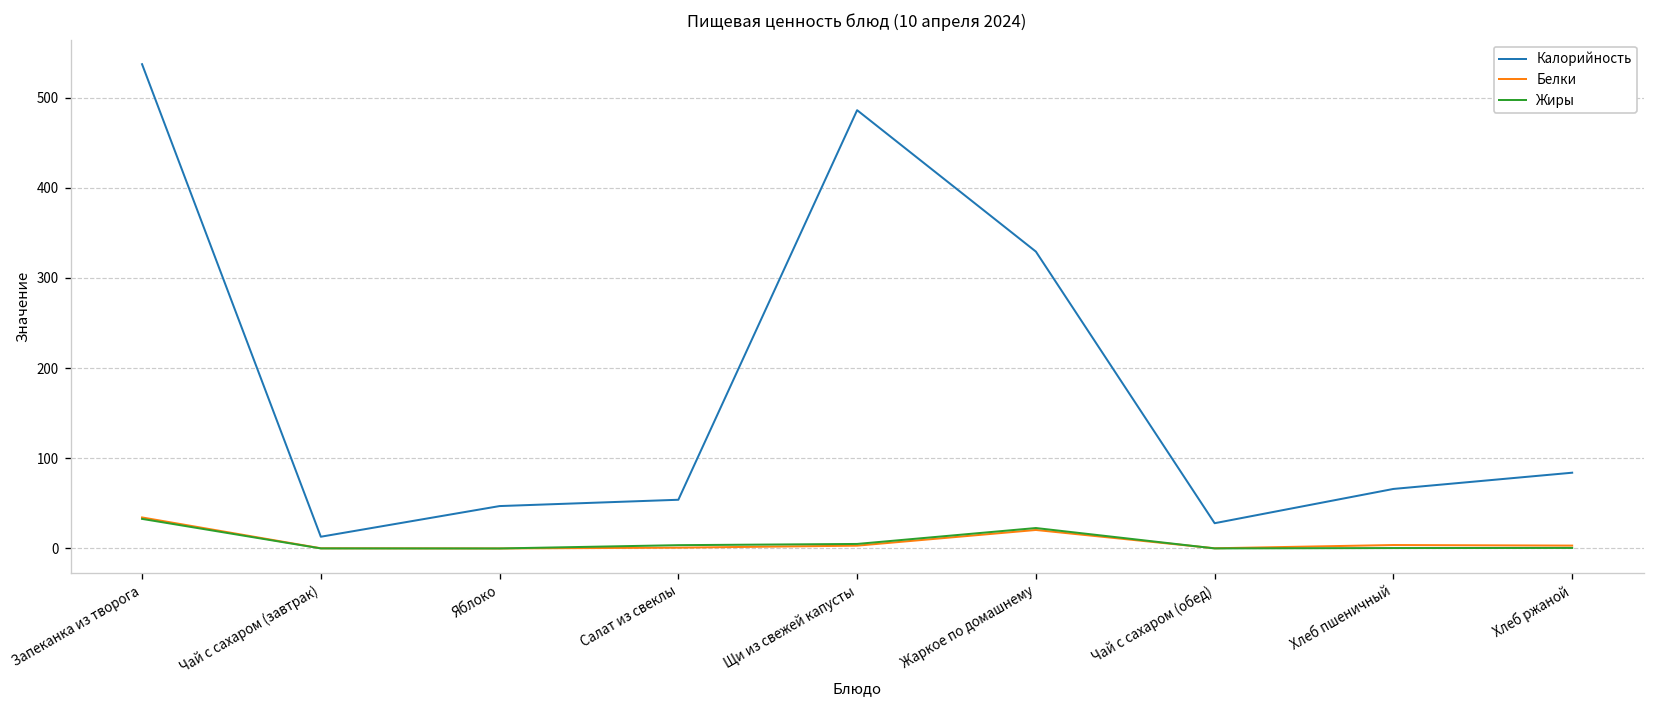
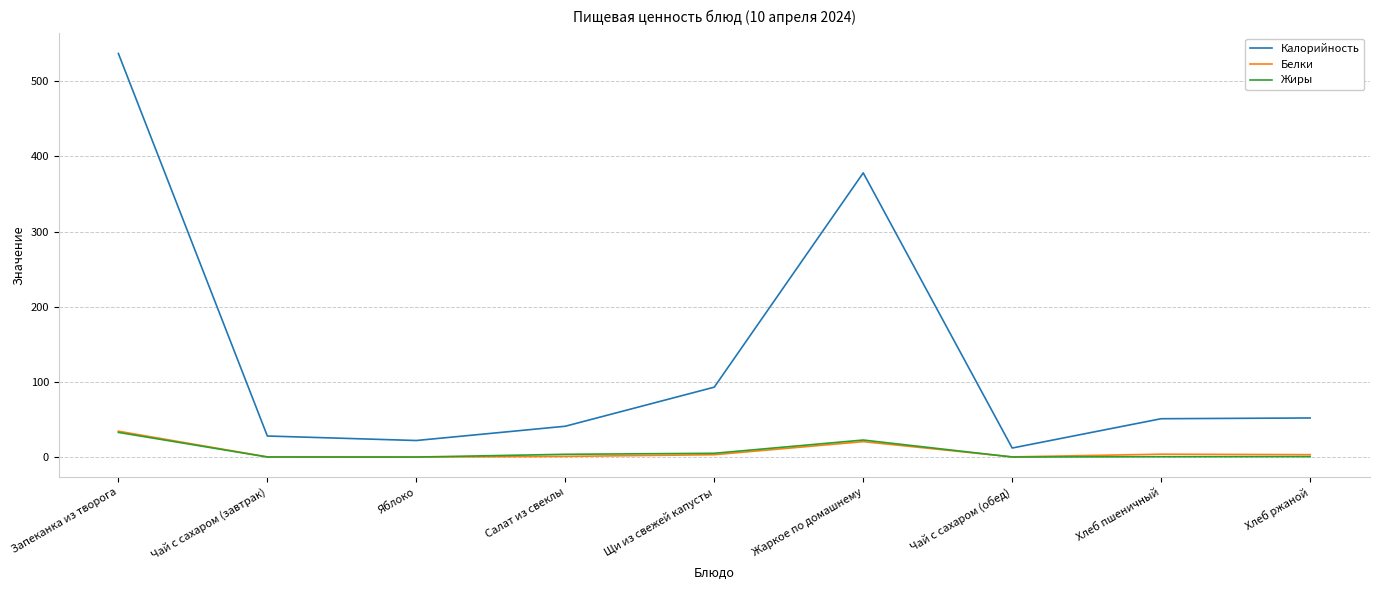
  {
    "Калорийность": {
      "Запеканка из творога": 540,
-     "Чай с сахаром (завтрак)": 10,
-     "Яблоко": 50,
-     "Салат из свеклы": 50,
-     "Щи из свежей капусты": 490,
-     "Жаркое по домашнему": 330,
-     "Чай с сахаром (обед)": 30,
-     "Хлеб пшеничный": 70,
-     "Хлеб ржаной": 80
+     "Чай с сахаром (завтрак)": 30,
+     "Яблоко": 20,
+     "Салат из свеклы": 40,
+     "Щи из свежей капусты": 90,
+     "Жаркое по домашнему": 380,
+     "Чай с сахаром (обед)": 10,
+     "Хлеб пшеничный": 50,
+     "Хлеб ржаной": 50
    }
  }
